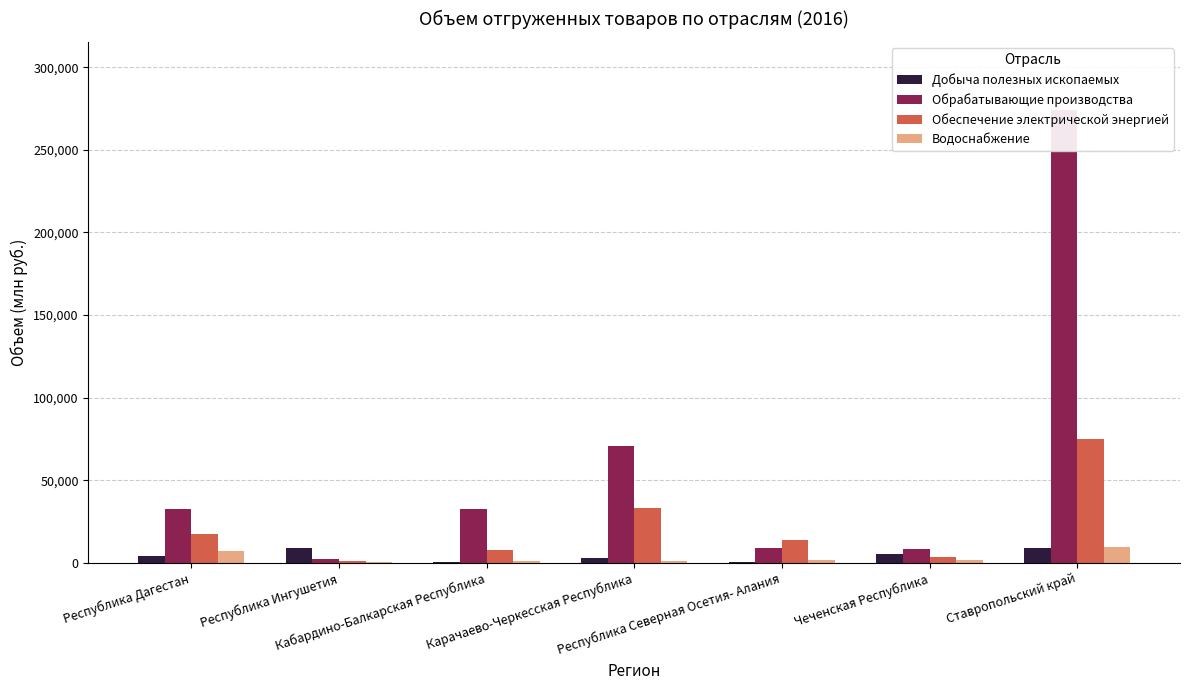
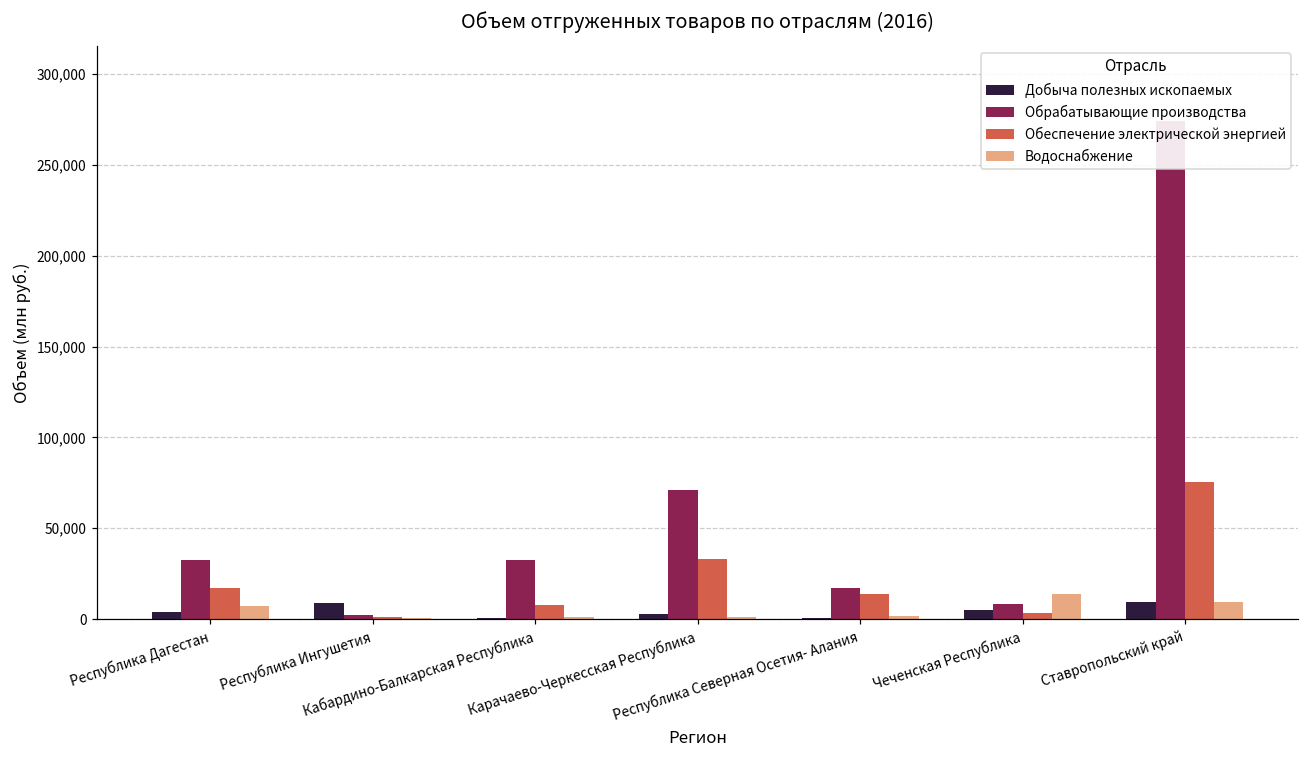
  {
    "Добыча полезных ископаемых": {
      "Республика Дагестан": "4,000",
      "Республика Ингушетия": "9,000",
      "Карачаево-Черкесская Республика": "3,000",
      "Чеченская Республика": "5,000",
      "Ставропольский край": "9,000"
    },
    "Обрабатывающие производства": {
      "Республика Дагестан": "32,000",
      "Республика Ингушетия": "2,000",
      "Кабардино-Балкарская Республика": "33,000",
      "Карачаево-Черкесская Республика": "71,000",
-     "Республика Северная Осетия- Алания": "9,000",
+     "Республика Северная Осетия- Алания": "17,000",
      "Чеченская Республика": "8,000"
    },
    "Обеспечение электрической энергией": {
      "Республика Дагестан": "17,000",
      "Кабардино-Балкарская Республика": "8,000",
      "Карачаево-Черкесская Республика": "33,000",
      "Республика Северная Осетия- Алания": "14,000",
      "Чеченская Республика": "4,000",
      "Ставропольский край": "75,000"
    },
    "Водоснабжение": {
      "Республика Дагестан": "7,000",
-     "Чеченская Республика": "2,000",
+     "Чеченская Республика": "14,000",
      "Ставропольский край": "10,000"
    }
  }
